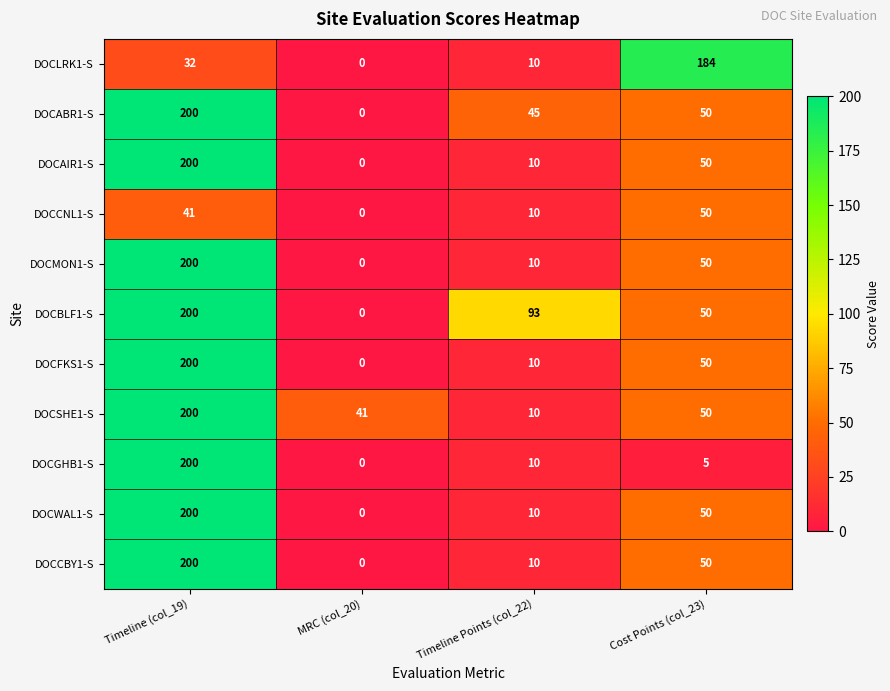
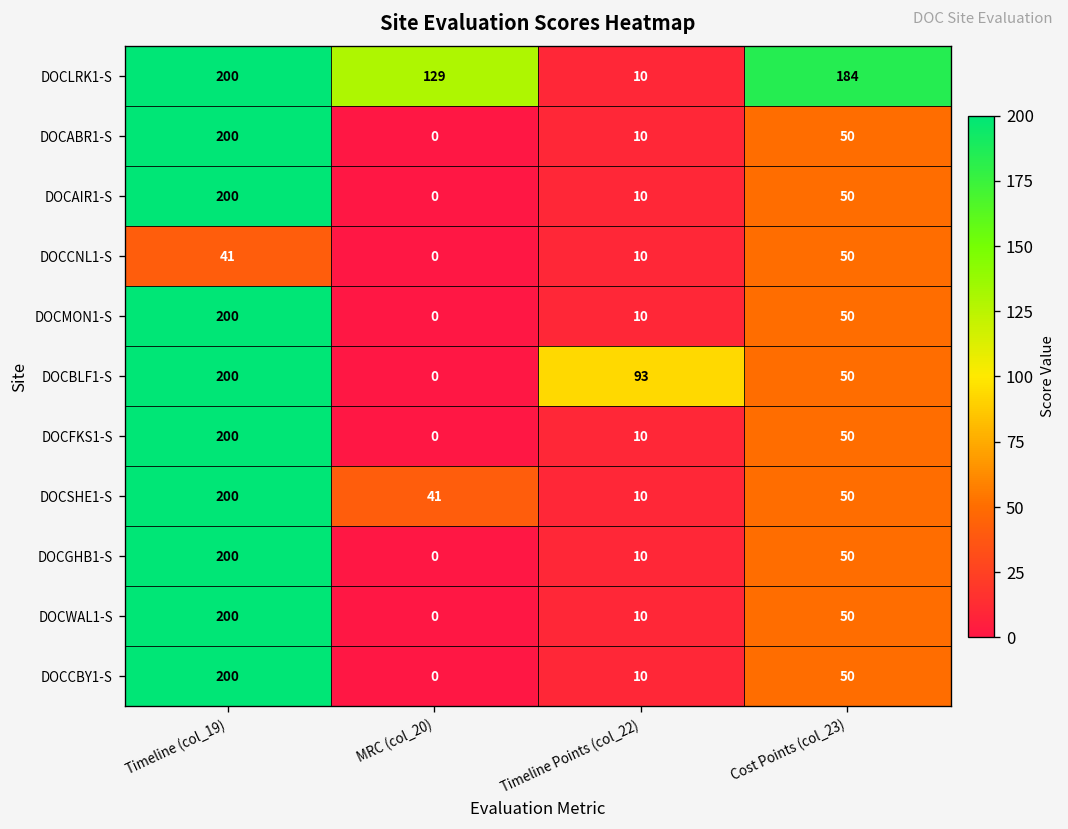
  {
    "DOCLRK1-S": {
-     "Timeline (col_19)": 32,
-     "MRC (col_20)": 0,
+     "Timeline (col_19)": 200,
+     "MRC (col_20)": 129,
      "Timeline Points (col_22)": 10,
      "Cost Points (col_23)": 184
    },
    "DOCABR1-S": {
      "Timeline (col_19)": 200,
      "MRC (col_20)": 0,
-     "Timeline Points (col_22)": 45,
+     "Timeline Points (col_22)": 10,
      "Cost Points (col_23)": 50
    },
    "DOCAIR1-S": {
      "Timeline (col_19)": 200,
      "MRC (col_20)": 0,
      "Timeline Points (col_22)": 10,
      "Cost Points (col_23)": 50
    },
    "DOCCNL1-S": {
      "Timeline (col_19)": 41,
      "MRC (col_20)": 0,
      "Timeline Points (col_22)": 10,
      "Cost Points (col_23)": 50
    },
    "DOCMON1-S": {
      "Timeline (col_19)": 200,
      "MRC (col_20)": 0,
      "Timeline Points (col_22)": 10,
      "Cost Points (col_23)": 50
    },
    "DOCBLF1-S": {
      "Timeline (col_19)": 200,
      "MRC (col_20)": 0,
      "Timeline Points (col_22)": 93,
      "Cost Points (col_23)": 50
    },
    "DOCFKS1-S": {
      "Timeline (col_19)": 200,
      "MRC (col_20)": 0,
      "Timeline Points (col_22)": 10,
      "Cost Points (col_23)": 50
    },
    "DOCSHE1-S": {
      "Timeline (col_19)": 200,
      "MRC (col_20)": 41,
      "Timeline Points (col_22)": 10,
      "Cost Points (col_23)": 50
    },
    "DOCGHB1-S": {
      "Timeline (col_19)": 200,
      "MRC (col_20)": 0,
      "Timeline Points (col_22)": 10,
-     "Cost Points (col_23)": 5
+     "Cost Points (col_23)": 50
    },
    "DOCWAL1-S": {
      "Timeline (col_19)": 200,
      "MRC (col_20)": 0,
      "Timeline Points (col_22)": 10,
      "Cost Points (col_23)": 50
    },
    "DOCCBY1-S": {
      "Timeline (col_19)": 200,
      "MRC (col_20)": 0,
      "Timeline Points (col_22)": 10,
      "Cost Points (col_23)": 50
    }
  }
